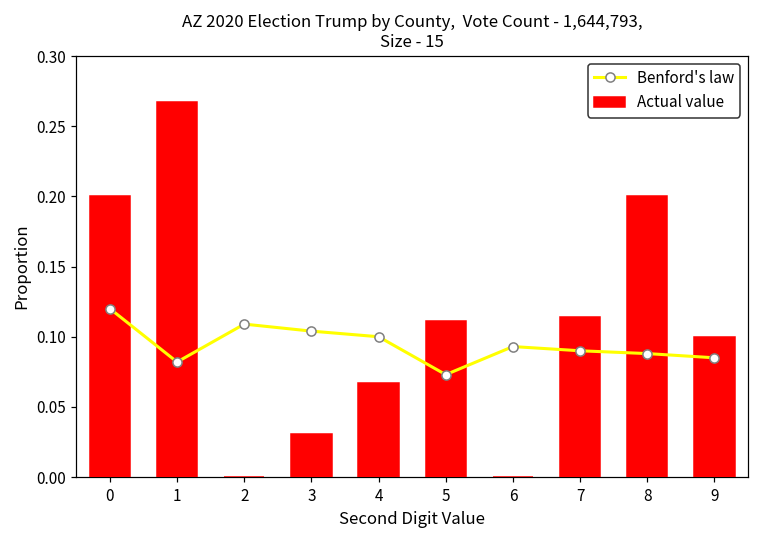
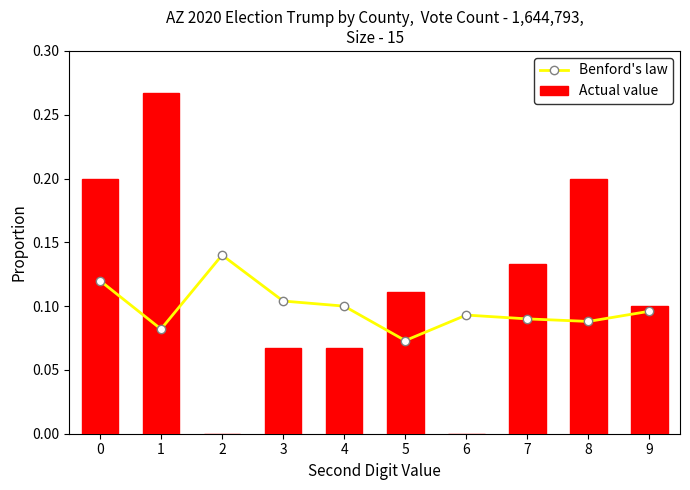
  {
    "Benford's law": {
      "0": 0.120,
      "1": 0.082,
-     "2": 0.109,
+     "2": 0.140,
      "3": 0.104,
      "4": 0.100,
      "5": 0.073,
      "6": 0.093,
      "7": 0.090,
      "8": 0.088,
-     "9": 0.085
+     "9": 0.096
    },
    "Actual value": {
      "0": 0.200,
      "1": 0.267,
      "2": 0.000,
-     "3": 0.031,
+     "3": 0.067,
      "4": 0.067,
      "5": 0.111,
      "6": 0.000,
-     "7": 0.114,
+     "7": 0.133,
      "8": 0.200,
      "9": 0.100
    }
  }
